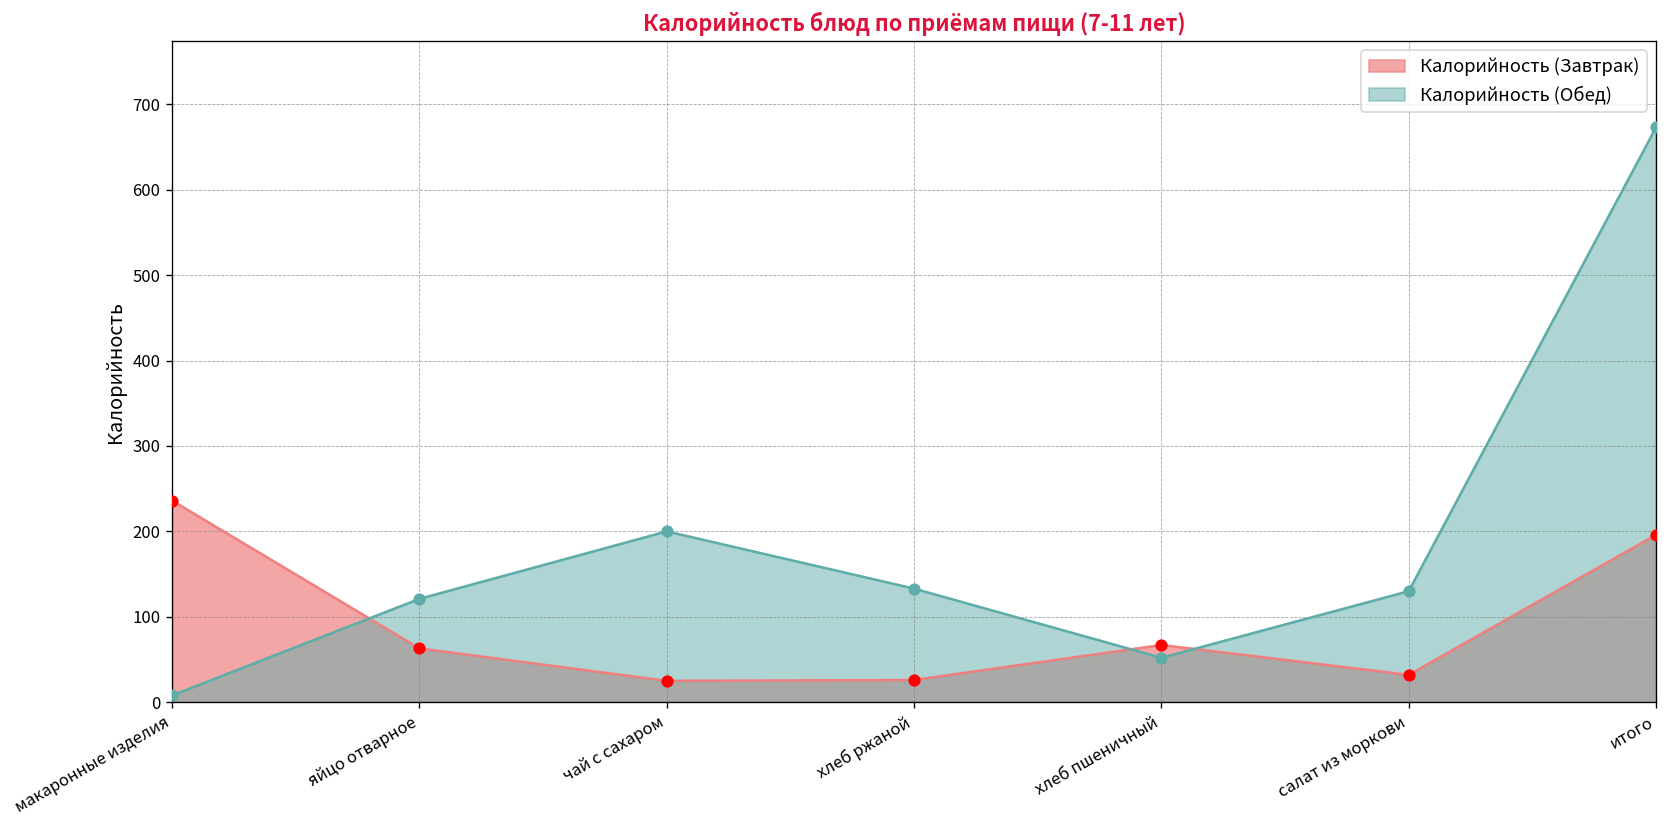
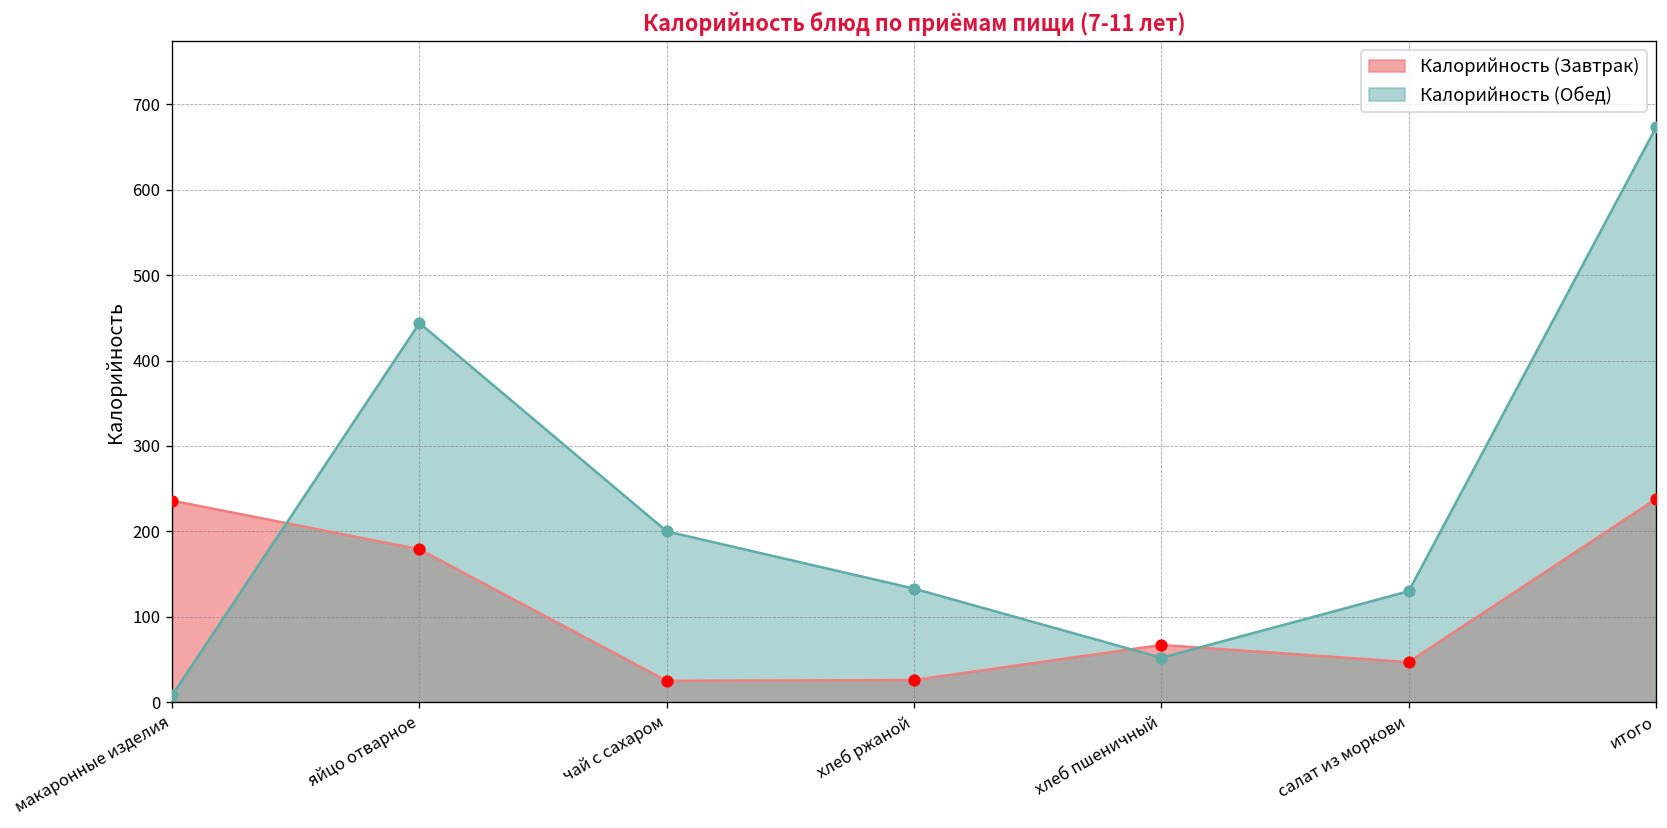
  {
    "Калорийность (Завтрак)": {
      "макаронные изделия": 240,
-     "яйцо отварное": 60,
+     "яйцо отварное": 180,
      "чай с сахаром": 30,
      "хлеб ржаной": 30,
      "хлеб пшеничный": 70,
-     "салат из моркови": 30,
-     "итого": 200
+     "салат из моркови": 50,
+     "итого": 240
    },
    "Калорийность (Обед)": {
      "макаронные изделия": 10,
-     "яйцо отварное": 120,
+     "яйцо отварное": 440,
      "чай с сахаром": 200,
      "хлеб ржаной": 130,
      "хлеб пшеничный": 50,
      "салат из моркови": 130,
      "итого": 670
    }
  }
